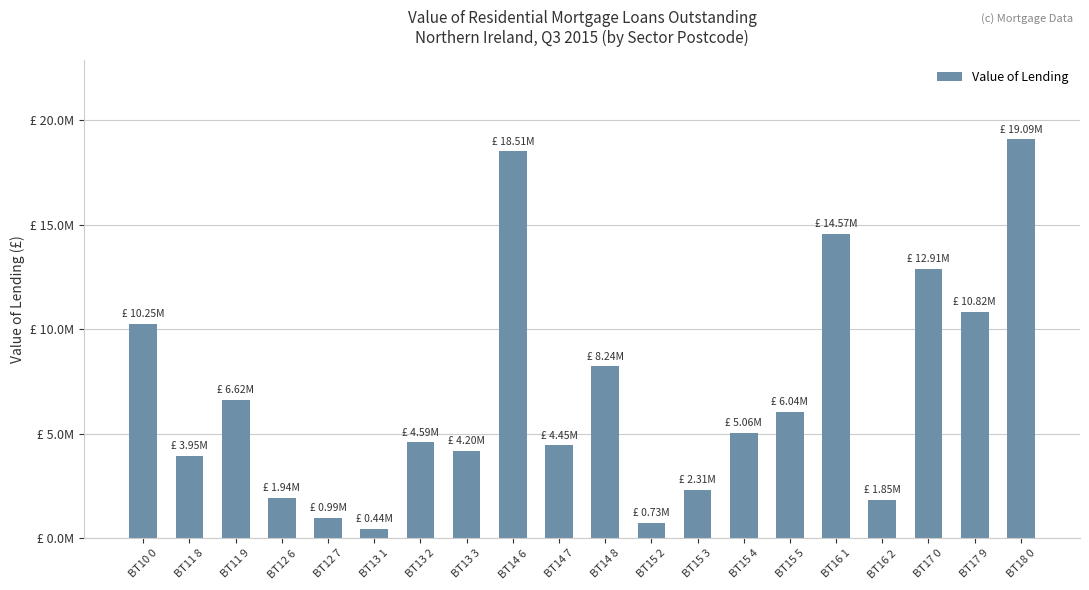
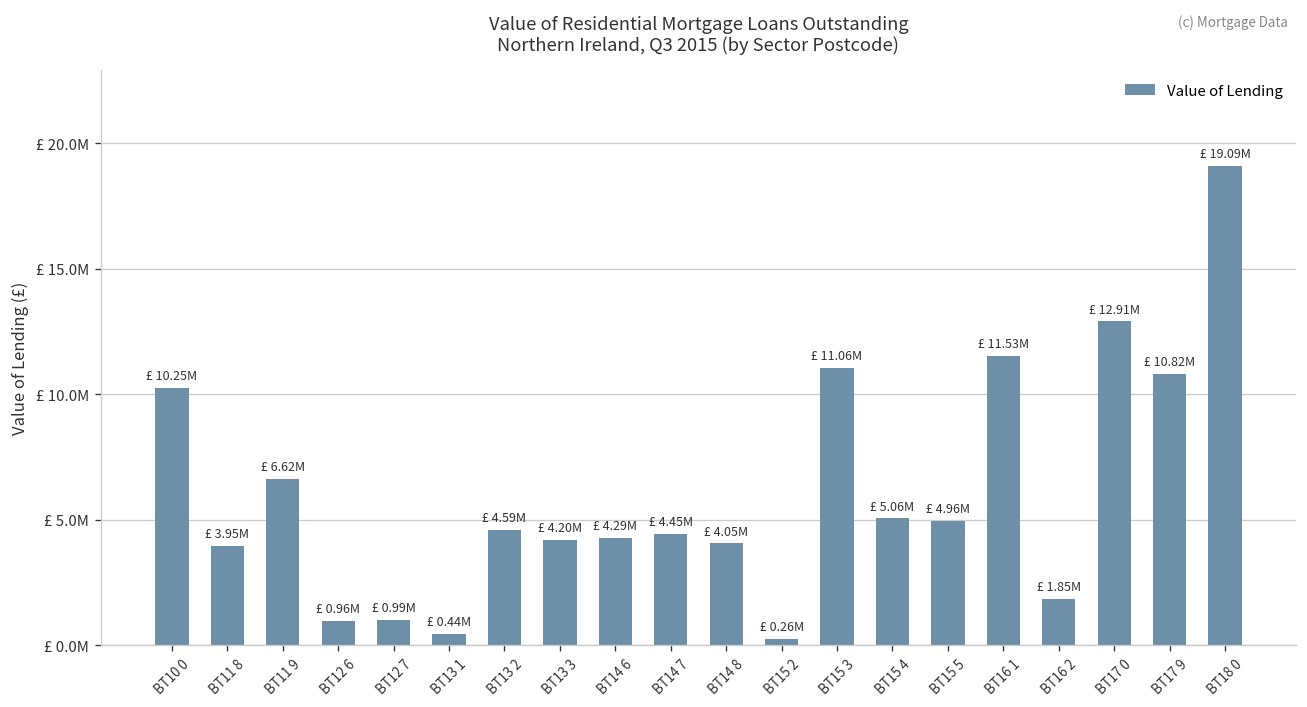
  {
    "BT10 0": "10.25M",
    "BT11 8": "3.95M",
    "BT11 9": "6.62M",
-   "BT12 6": "1.94M",
+   "BT12 6": "0.96M",
    "BT12 7": "0.99M",
    "BT13 1": "0.44M",
    "BT13 2": "4.59M",
    "BT13 3": "4.20M",
-   "BT14 6": "18.51M",
+   "BT14 6": "4.29M",
    "BT14 7": "4.45M",
-   "BT14 8": "8.24M",
-   "BT15 2": "0.73M",
-   "BT15 3": "2.31M",
+   "BT14 8": "4.05M",
+   "BT15 2": "0.26M",
+   "BT15 3": "11.06M",
    "BT15 4": "5.06M",
-   "BT15 5": "6.04M",
-   "BT16 1": "14.57M",
+   "BT15 5": "4.96M",
+   "BT16 1": "11.53M",
    "BT16 2": "1.85M",
    "BT17 0": "12.91M",
    "BT17 9": "10.82M",
    "BT18 0": "19.09M"
  }
